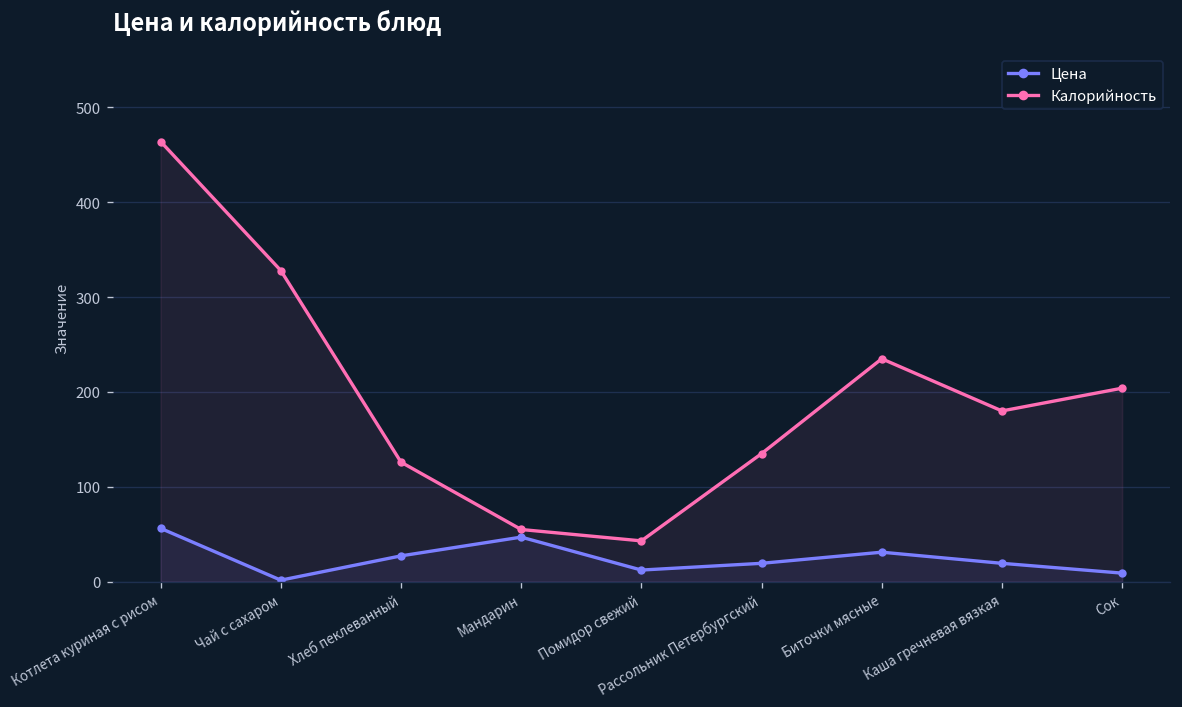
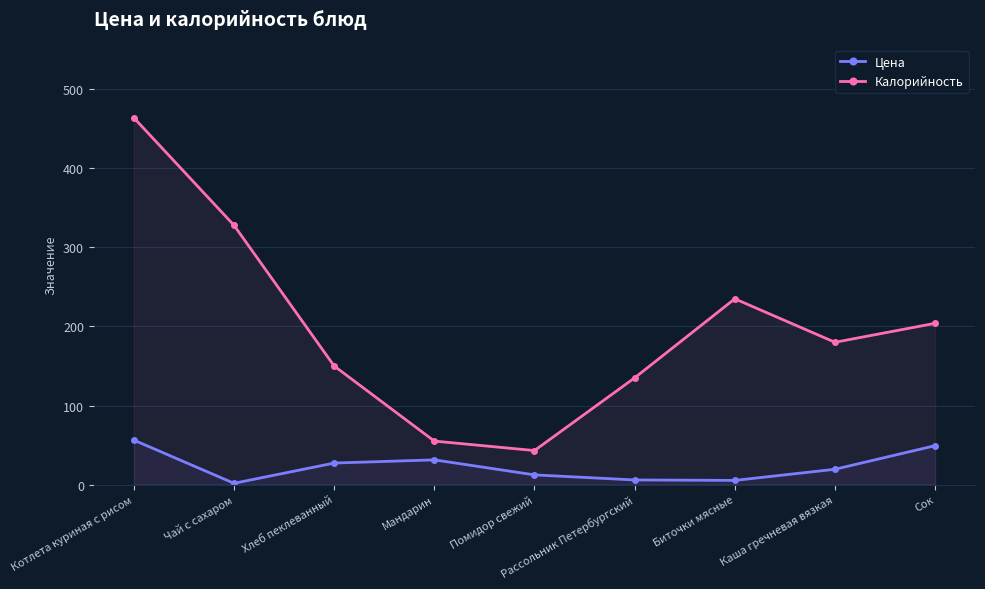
  {
    "Цена": {
      "Котлета куриная с рисом": 60,
      "Чай с сахаром": 0,
      "Хлеб пеклеванный": 30,
-     "Мандарин": 50,
+     "Мандарин": 30,
      "Помидор свежий": 10,
-     "Рассольник Петербургский": 20,
-     "Биточки мясные": 30,
+     "Рассольник Петербургский": 10,
+     "Биточки мясные": 10,
      "Каша гречневая вязкая": 20,
-     "Сок": 10
+     "Сок": 50
    },
    "Калорийность": {
      "Котлета куриная с рисом": 460,
      "Чай с сахаром": 330,
-     "Хлеб пеклеванный": 130,
+     "Хлеб пеклеванный": 150,
      "Мандарин": 60,
      "Помидор свежий": 40,
      "Рассольник Петербургский": 140,
      "Биточки мясные": 240,
      "Каша гречневая вязкая": 180,
      "Сок": 200
    }
  }
